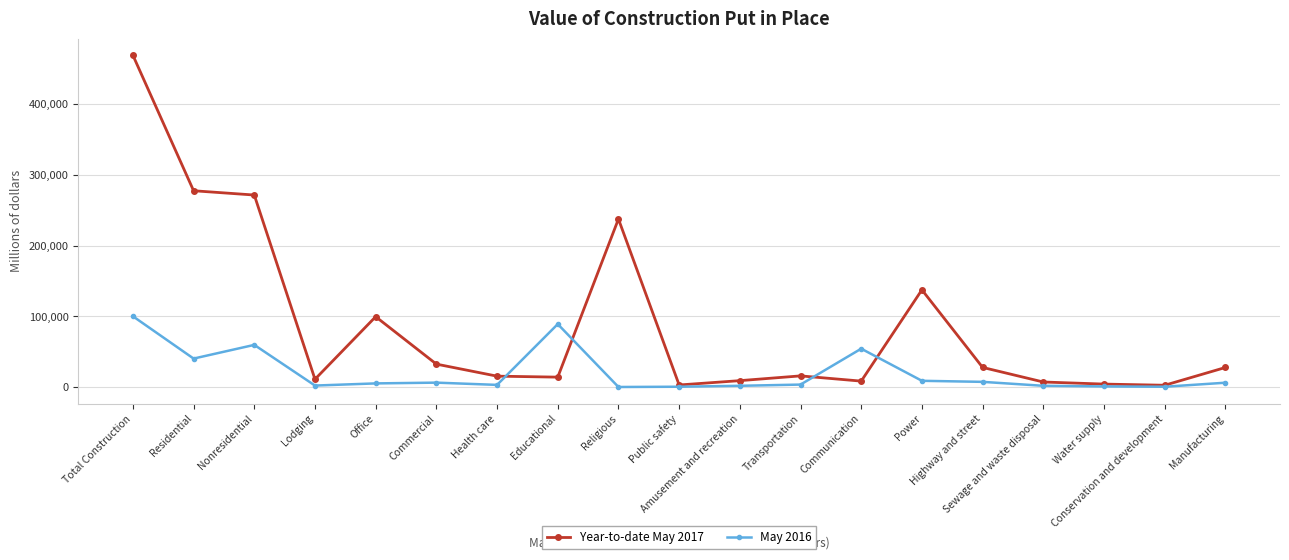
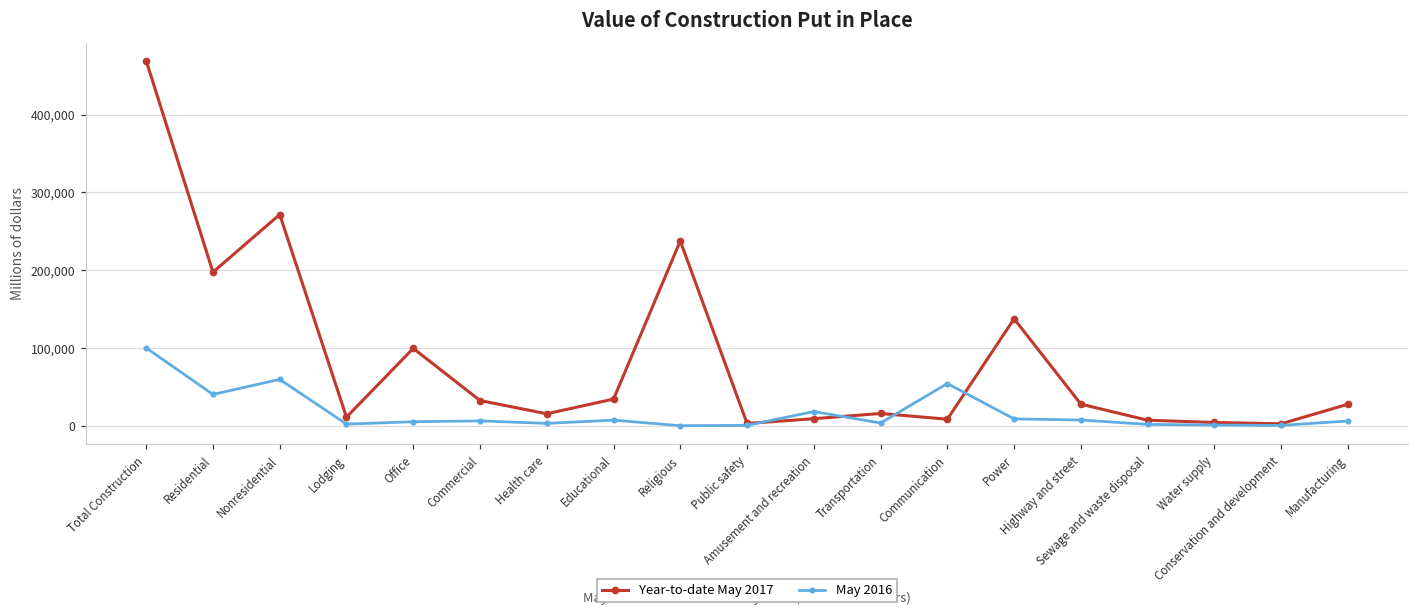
  {
    "Year-to-date May 2017": {
      "Total Construction": "470,000",
-     "Residential": "280,000",
+     "Residential": "200,000",
      "Nonresidential": "270,000",
      "Lodging": "10,000",
      "Office": "100,000",
      "Commercial": "30,000",
      "Health care": "20,000",
-     "Educational": "10,000",
+     "Educational": "30,000",
      "Religious": "240,000",
      "Amusement and recreation": "10,000",
      "Transportation": "20,000",
      "Communication": "10,000",
      "Power": "140,000",
      "Highway and street": "30,000",
      "Sewage and waste disposal": "10,000",
      "Manufacturing": "30,000"
    },
    "May 2016": {
      "Total Construction": "100,000",
      "Residential": "40,000",
      "Nonresidential": "60,000",
      "Lodging": "0",
      "Office": "10,000",
      "Commercial": "10,000",
      "Health care": "0",
-     "Educational": "90,000",
+     "Educational": "10,000",
      "Religious": "0",
-     "Amusement and recreation": "0",
+     "Amusement and recreation": "20,000",
      "Transportation": "0",
      "Communication": "50,000",
      "Power": "10,000",
      "Highway and street": "10,000",
      "Sewage and waste disposal": "0",
      "Manufacturing": "10,000"
    }
  }
